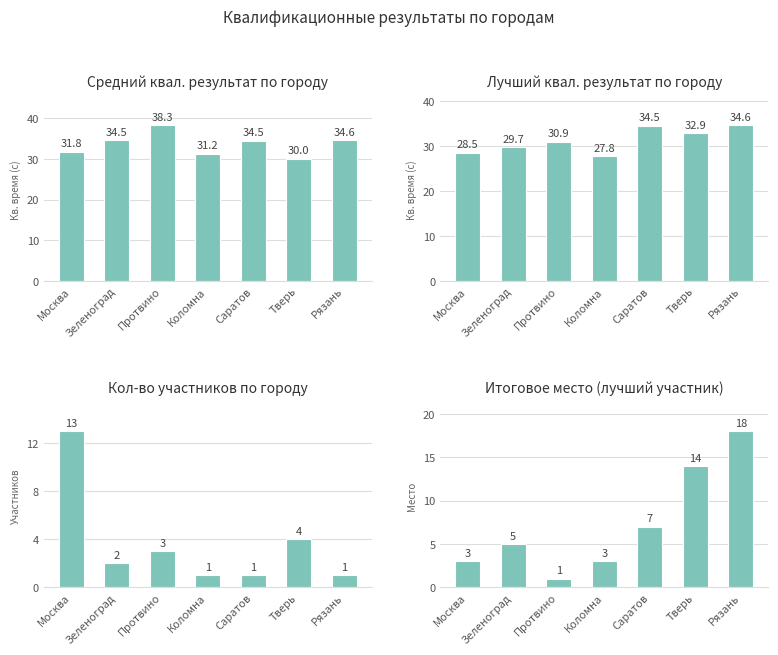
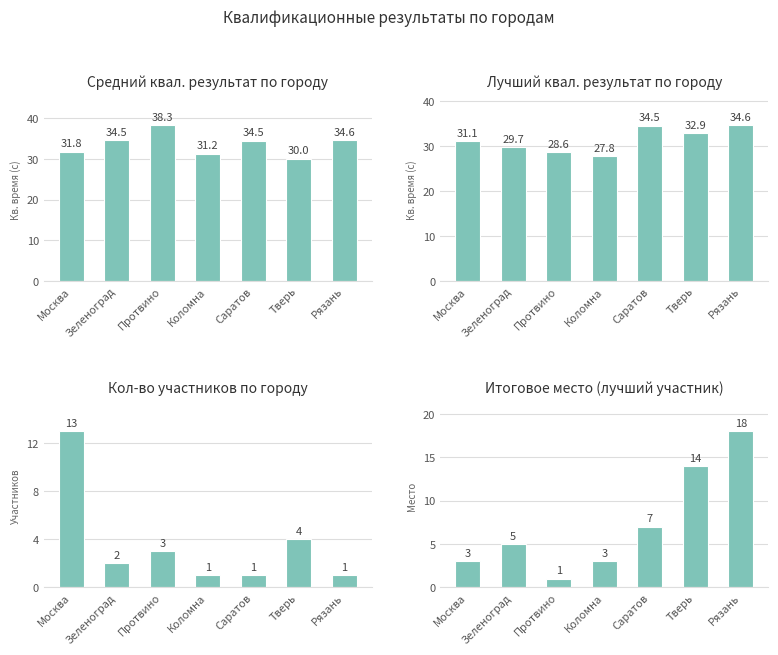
  {
    "Средний квал. результат по городу": {
      "Москва": 31.8,
      "Зеленоград": 34.5,
      "Протвино": 38.3,
      "Коломна": 31.2,
      "Саратов": 34.5,
      "Тверь": 30.0,
      "Рязань": 34.6
    },
    "Лучший квал. результат по городу": {
-     "Москва": 28.5,
+     "Москва": 31.1,
      "Зеленоград": 29.7,
-     "Протвино": 30.9,
+     "Протвино": 28.6,
      "Коломна": 27.8,
      "Саратов": 34.5,
      "Тверь": 32.9,
      "Рязань": 34.6
    },
    "Кол-во участников по городу": {
      "Москва": 13,
      "Зеленоград": 2,
      "Протвино": 3,
      "Коломна": 1,
      "Саратов": 1,
      "Тверь": 4,
      "Рязань": 1
    },
    "Итоговое место (лучший участник)": {
      "Москва": 3,
      "Зеленоград": 5,
      "Протвино": 1,
      "Коломна": 3,
      "Саратов": 7,
      "Тверь": 14,
      "Рязань": 18
    }
  }
